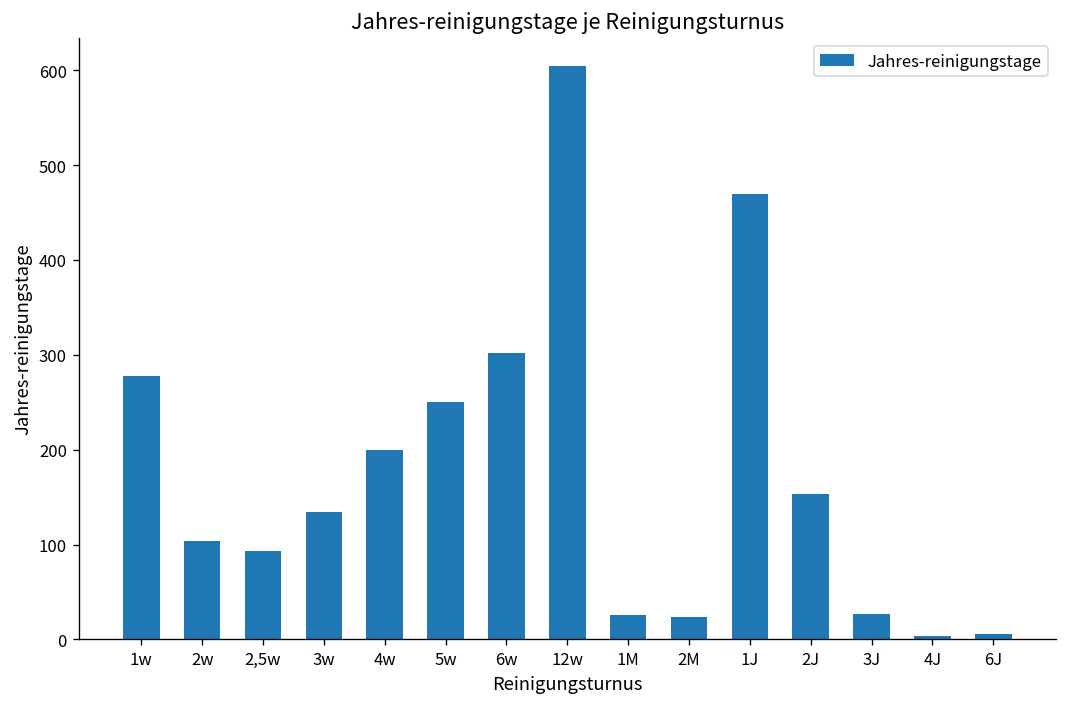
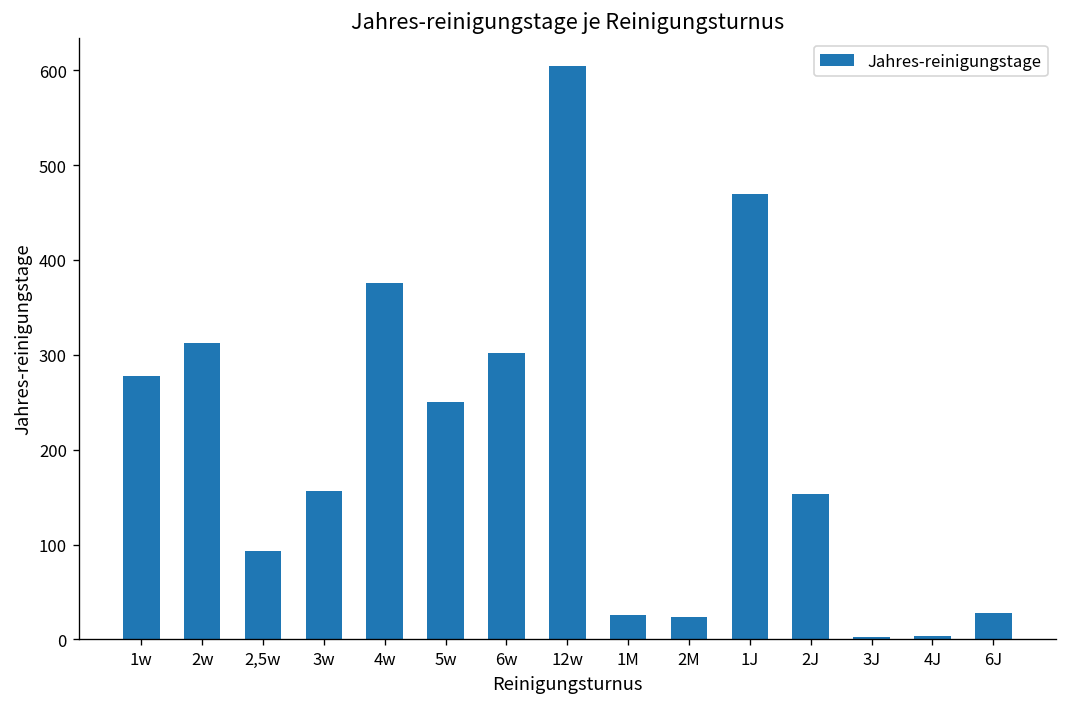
  {
    "1w": 280,
-   "2w": 100,
+   "2w": 310,
    "2,5w": 90,
-   "3w": 130,
-   "4w": 200,
+   "3w": 160,
+   "4w": 380,
    "5w": 250,
    "6w": 300,
    "12w": 600,
    "1M": 30,
    "2M": 20,
    "1J": 470,
    "2J": 150,
-   "3J": 30,
+   "3J": 0,
    "4J": 0,
-   "6J": 10
+   "6J": 30
  }
